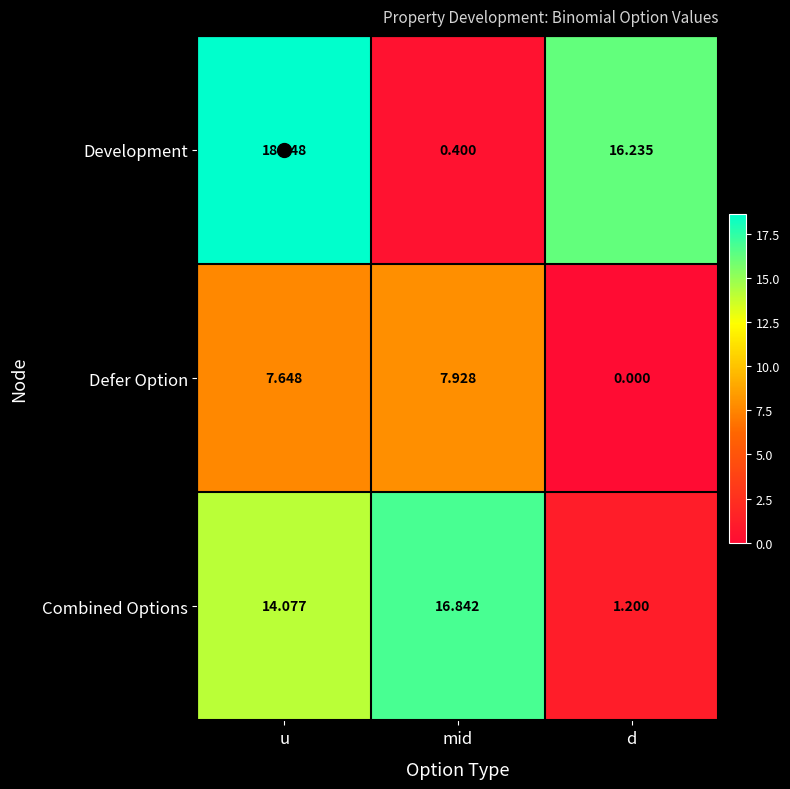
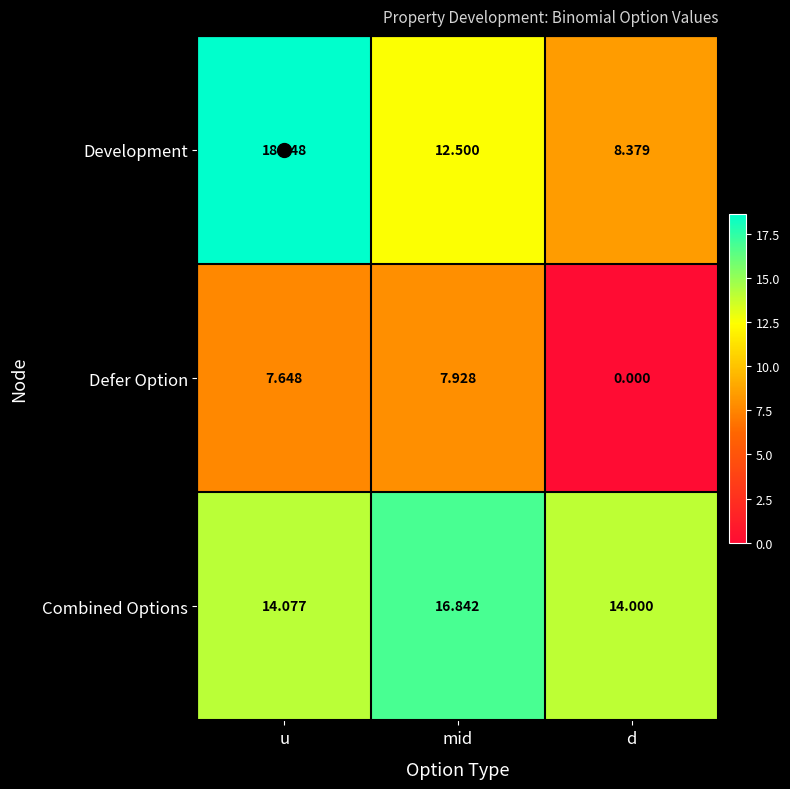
  {
    "Development": {
-     "mid": 0.400,
-     "d": 16.235
+     "mid": 12.500,
+     "d": 8.379
    },
    "Defer Option": {
      "u": 7.648,
      "mid": 7.928,
      "d": 0.000
    },
    "Combined Options": {
      "u": 14.077,
      "mid": 16.842,
-     "d": 1.200
+     "d": 14.000
    }
  }
